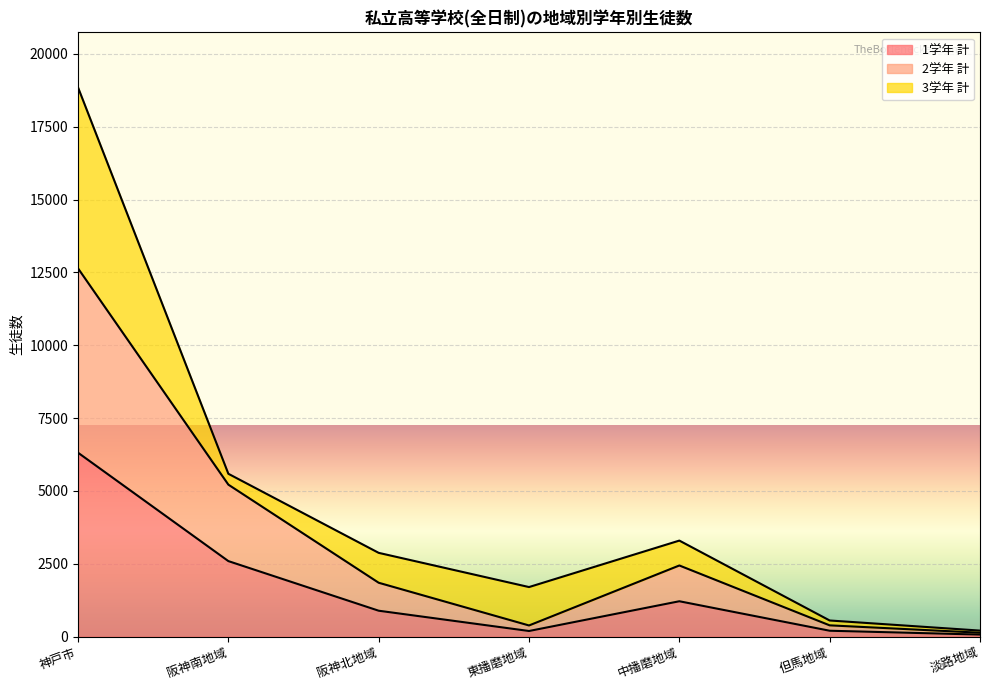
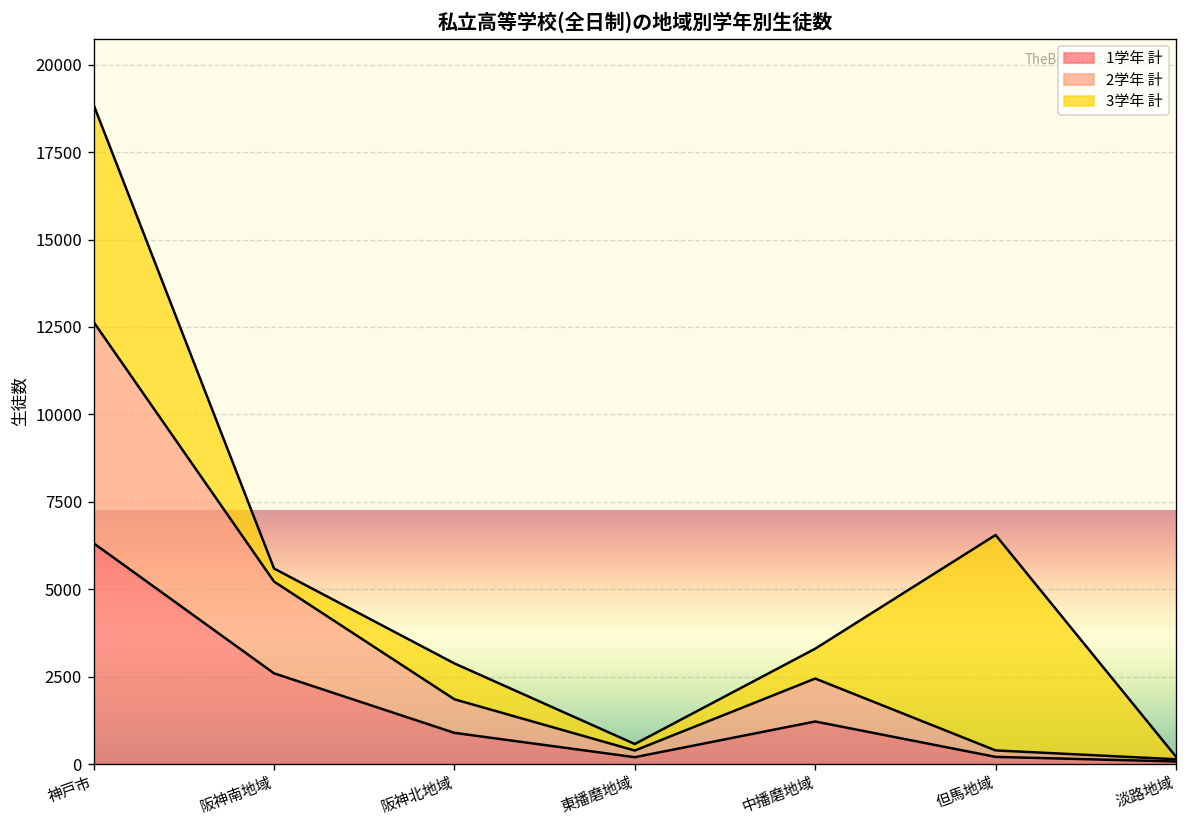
  {
    "3学年 計": {
      "神戸市": 6200,
      "阪神南地域": 400,
      "阪神北地域": 1000,
-     "東播磨地域": 1300,
+     "東播磨地域": 200,
      "中播磨地域": 900,
-     "但馬地域": 200
+     "但馬地域": 6200
    }
  }
